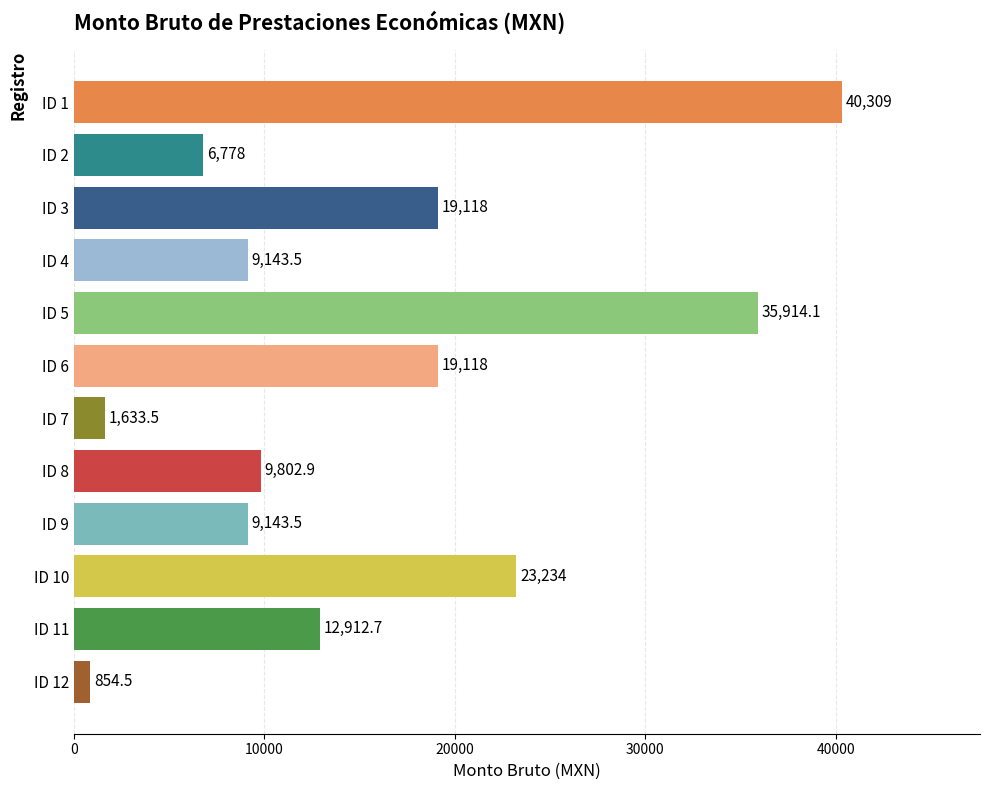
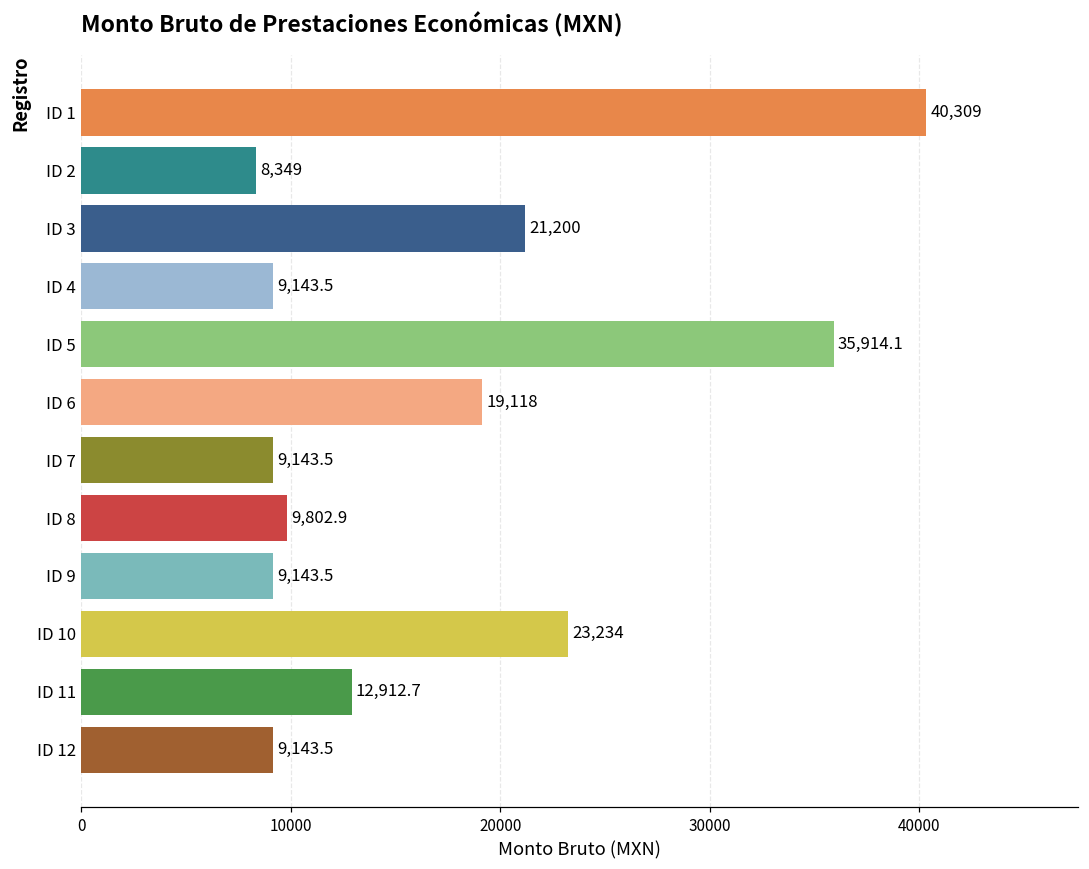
  {
    "ID 1": "40,309",
-   "ID 2": "6,778",
-   "ID 3": "19,118",
+   "ID 2": "8,349",
+   "ID 3": "21,200",
    "ID 4": "9,143.5",
    "ID 5": "35,914.1",
    "ID 6": "19,118",
-   "ID 7": "1,633.5",
+   "ID 7": "9,143.5",
    "ID 8": "9,802.9",
    "ID 9": "9,143.5",
    "ID 10": "23,234",
    "ID 11": "12,912.7",
-   "ID 12": "854.5"
+   "ID 12": "9,143.5"
  }
